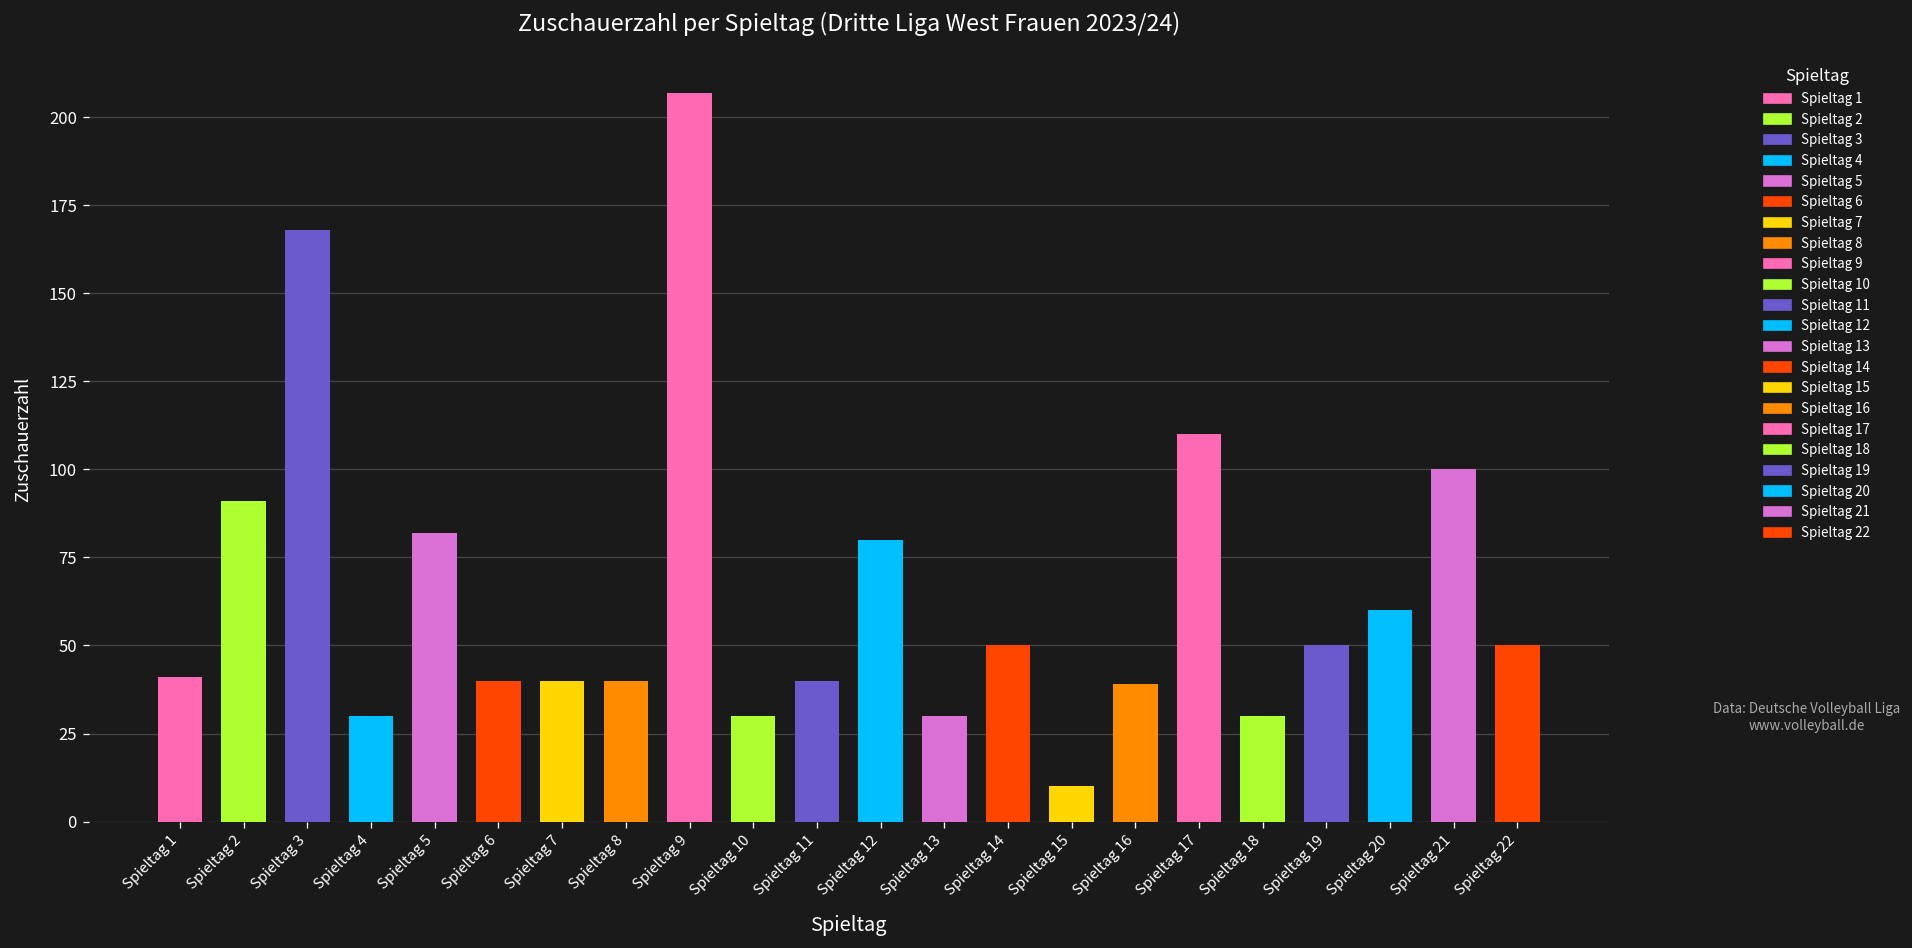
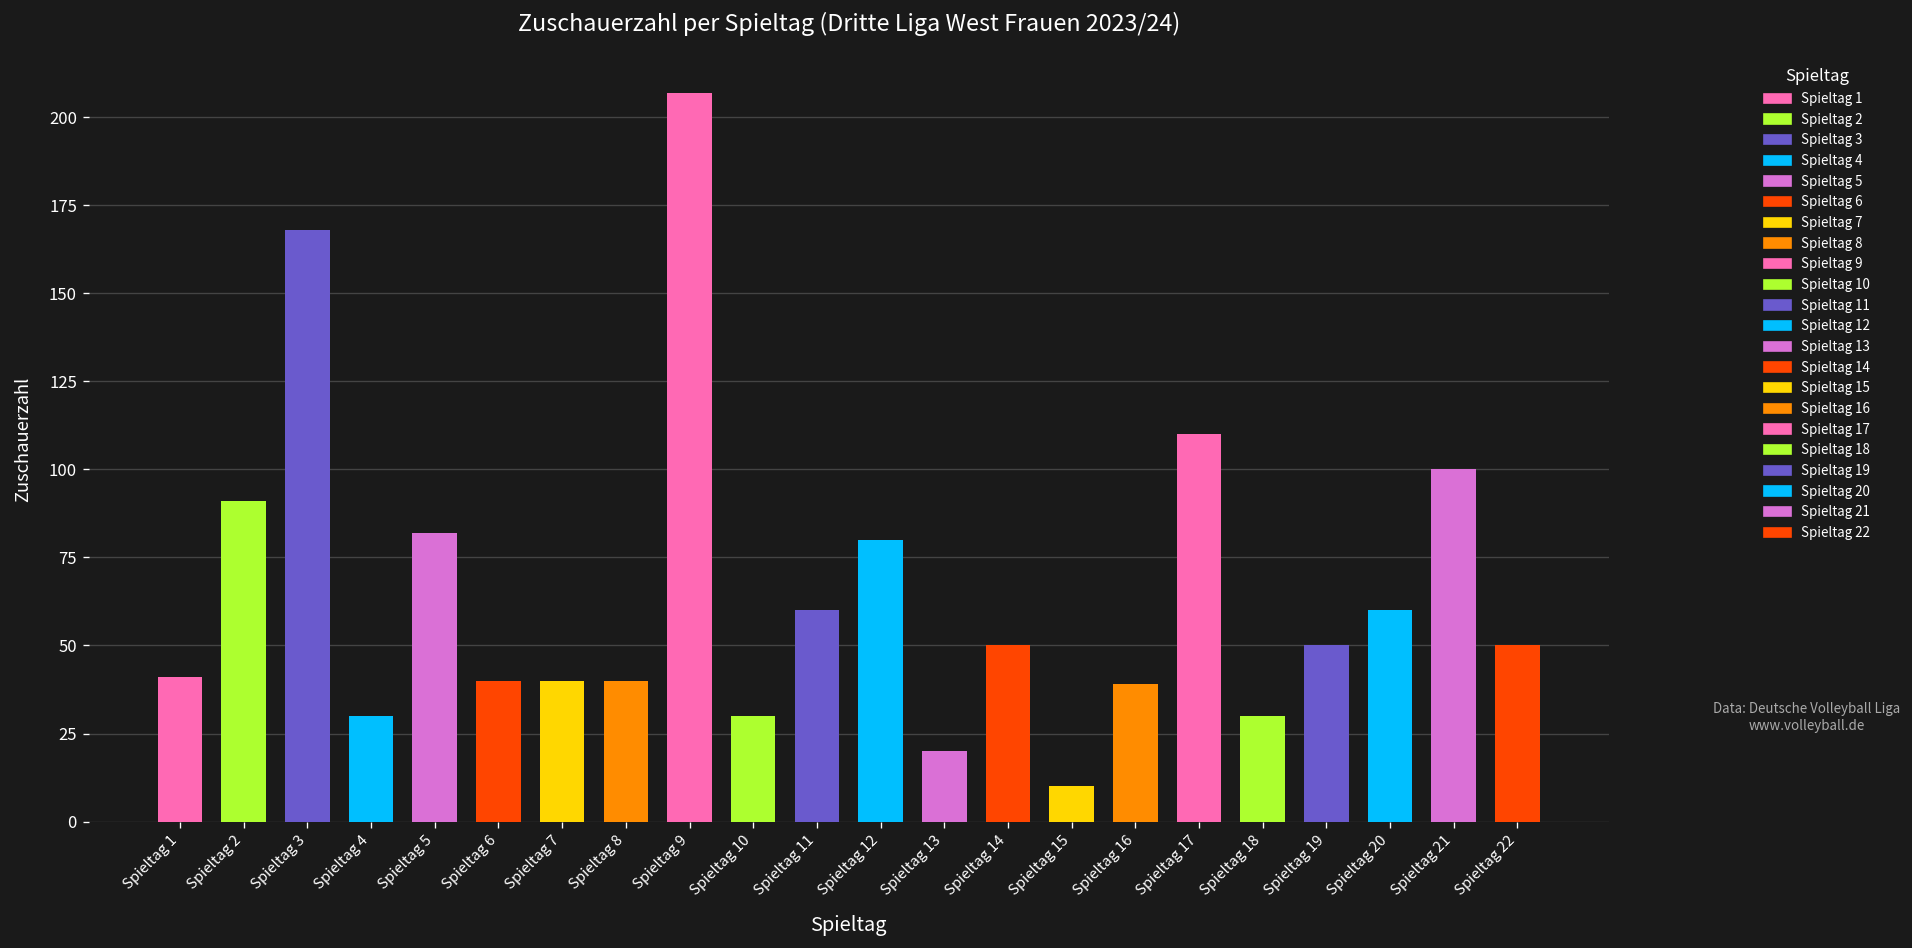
  {
    "Spieltag 1": 41,
    "Spieltag 2": 91,
    "Spieltag 3": 168,
    "Spieltag 4": 30,
    "Spieltag 5": 82,
    "Spieltag 6": 40,
    "Spieltag 7": 40,
    "Spieltag 8": 40,
    "Spieltag 9": 207,
    "Spieltag 10": 30,
-   "Spieltag 11": 40,
+   "Spieltag 11": 60,
    "Spieltag 12": 80,
-   "Spieltag 13": 30,
+   "Spieltag 13": 20,
    "Spieltag 14": 50,
    "Spieltag 15": 10,
    "Spieltag 16": 39,
    "Spieltag 17": 110,
    "Spieltag 18": 30,
    "Spieltag 19": 50,
    "Spieltag 20": 60,
    "Spieltag 21": 100,
    "Spieltag 22": 50
  }
